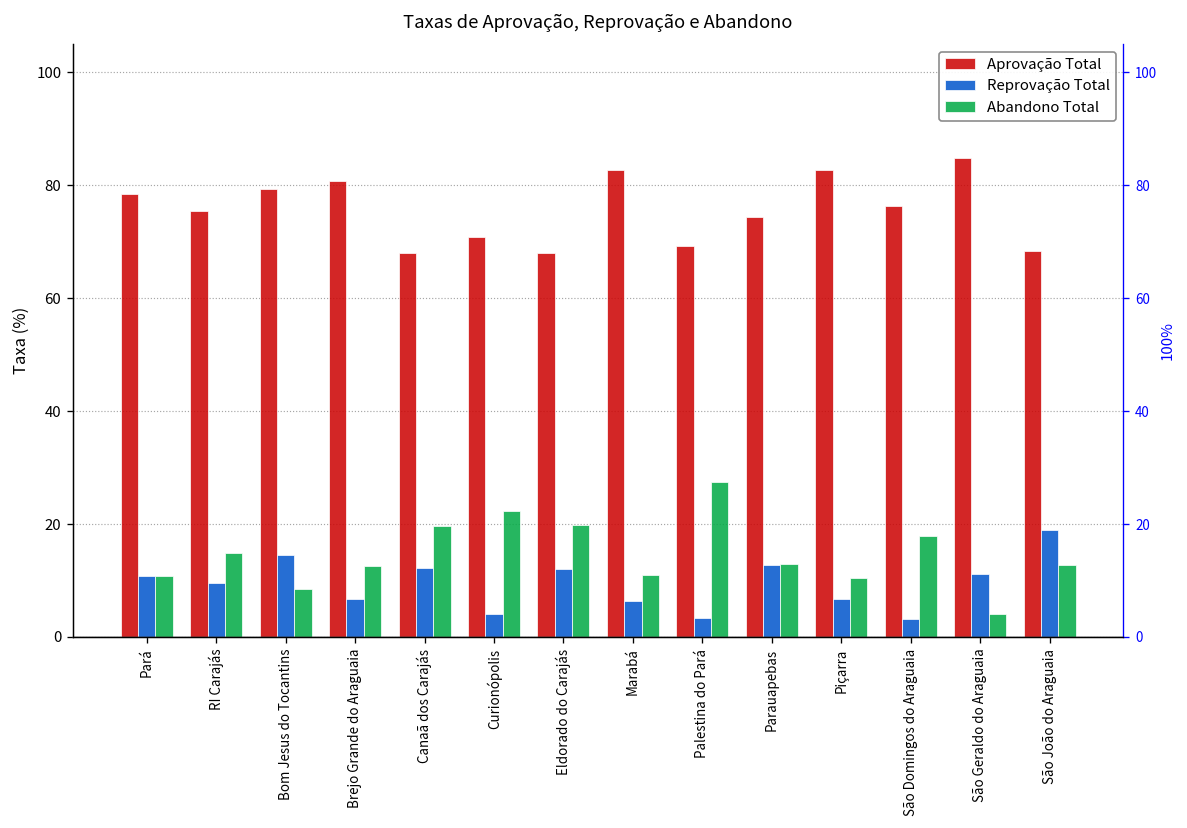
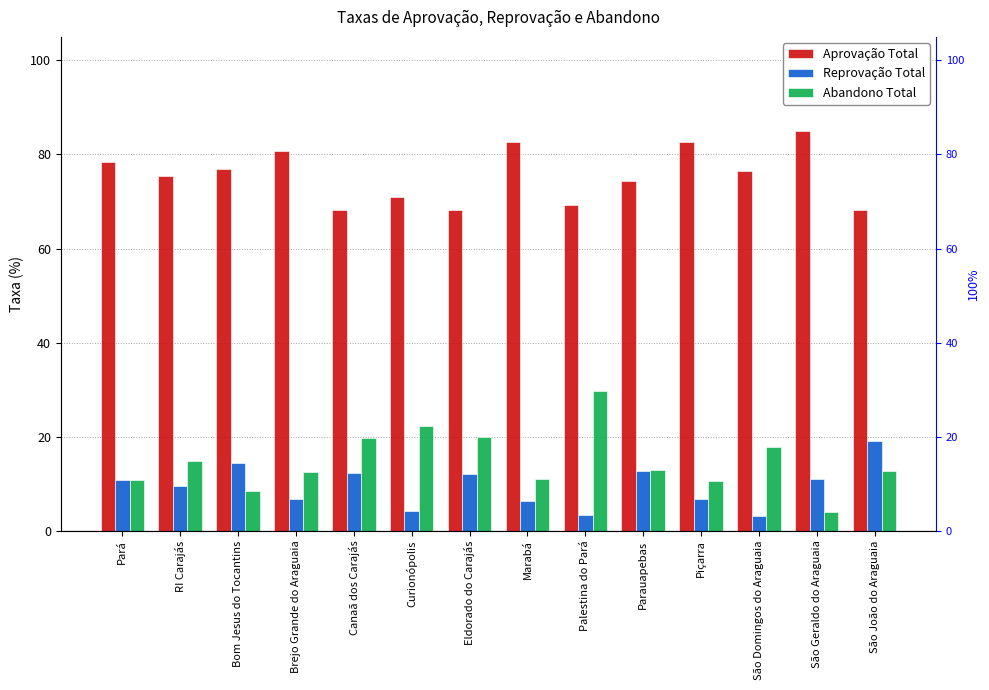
  {
    "Aprovação Total": {
      "Pará": 78,
      "RI Carajás": 76,
-     "Bom Jesus do Tocantins": 79,
+     "Bom Jesus do Tocantins": 77,
      "Brejo Grande do Araguaia": 81,
      "Canaã dos Carajás": 68,
      "Curionópolis": 71,
      "Eldorado do Carajás": 68,
      "Marabá": 83,
      "Palestina do Pará": 69,
      "Parauapebas": 74,
      "Piçarra": 83,
      "São Domingos do Araguaia": 76,
      "São Geraldo do Araguaia": 85,
      "São João do Araguaia": 68
    },
    "Reprovação Total": {
      "Pará": 11,
      "RI Carajás": 10,
      "Bom Jesus do Tocantins": 15,
      "Brejo Grande do Araguaia": 7,
      "Canaã dos Carajás": 12,
      "Curionópolis": 4,
      "Eldorado do Carajás": 12,
      "Marabá": 6,
      "Palestina do Pará": 3,
      "Parauapebas": 13,
      "Piçarra": 7,
      "São Domingos do Araguaia": 3,
      "São Geraldo do Araguaia": 11,
      "São João do Araguaia": 19
    },
    "Abandono Total": {
      "Pará": 11,
      "RI Carajás": 15,
      "Bom Jesus do Tocantins": 9,
      "Brejo Grande do Araguaia": 13,
      "Canaã dos Carajás": 20,
      "Curionópolis": 22,
      "Eldorado do Carajás": 20,
      "Marabá": 11,
-     "Palestina do Pará": 27,
+     "Palestina do Pará": 30,
      "Parauapebas": 13,
      "Piçarra": 11,
      "São Domingos do Araguaia": 18,
      "São Geraldo do Araguaia": 4,
      "São João do Araguaia": 13
    }
  }
